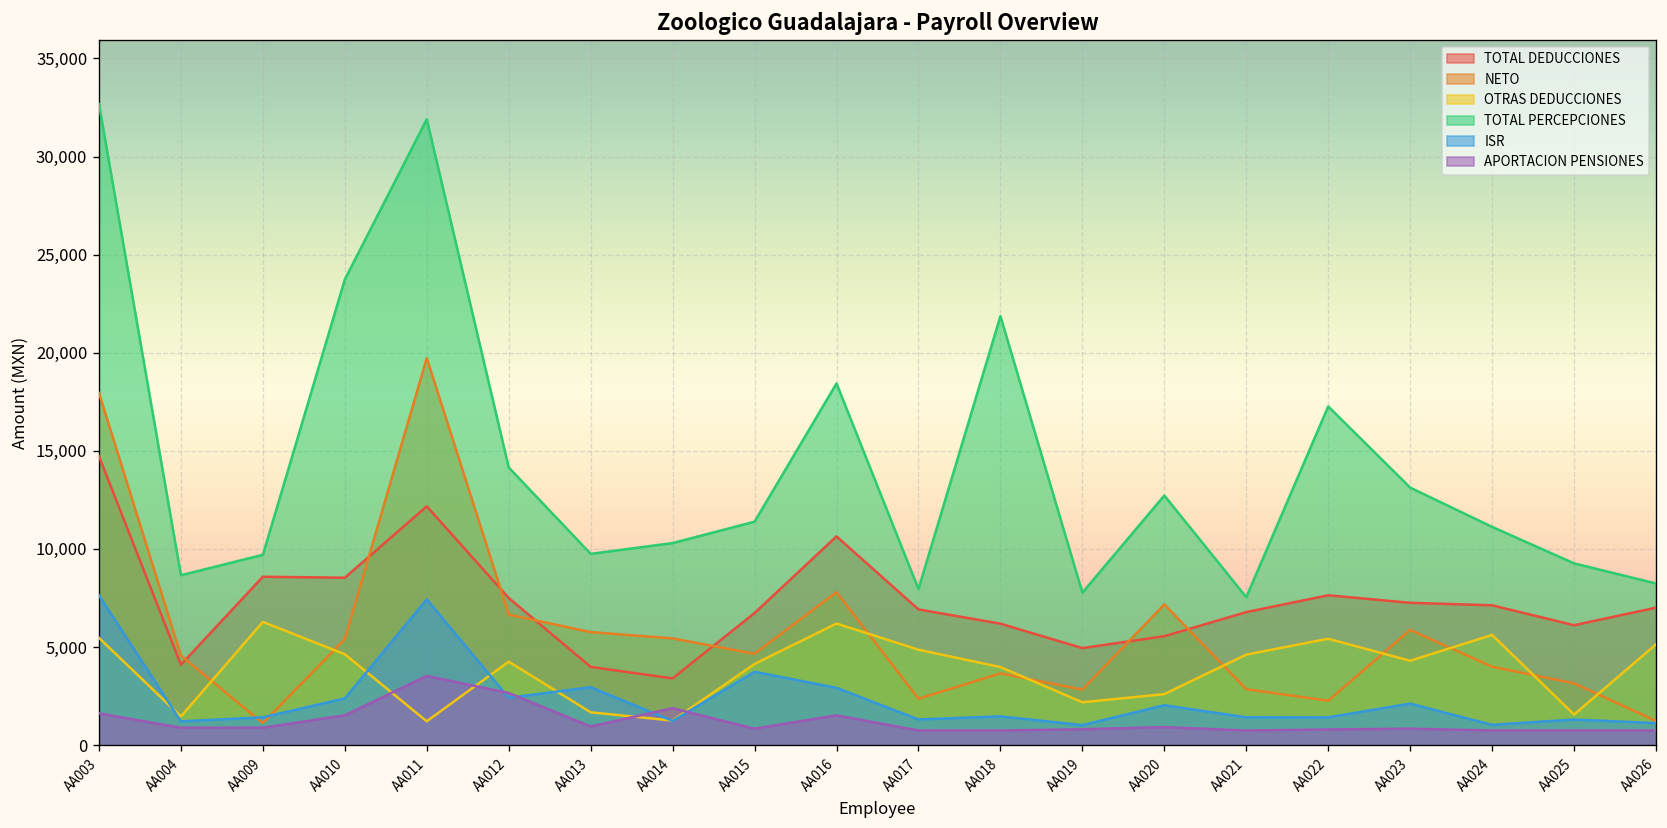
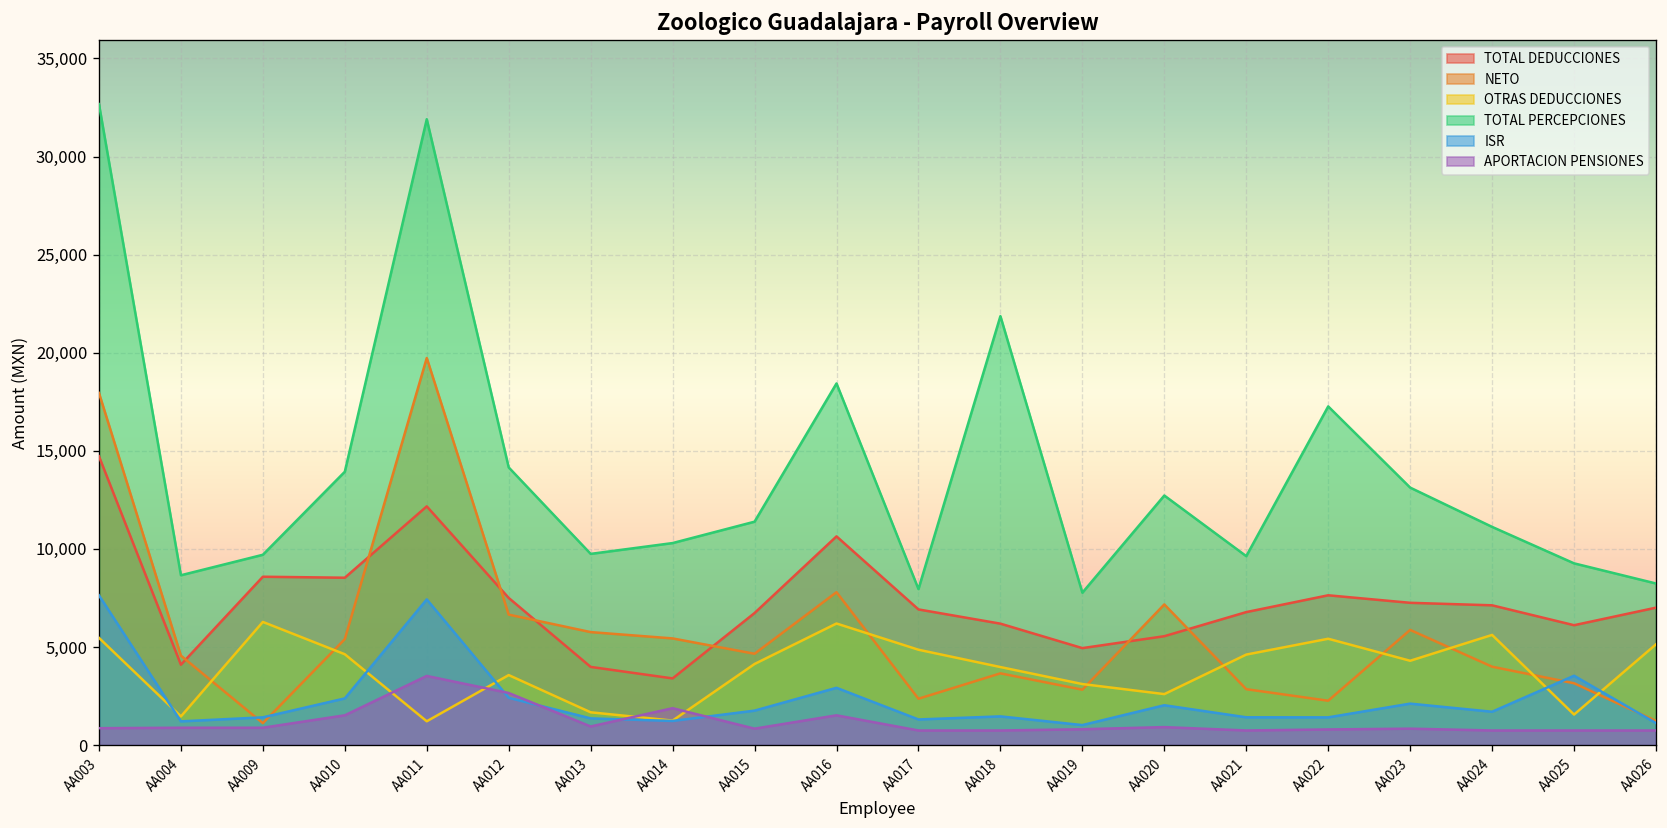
  {
    "OTRAS DEDUCCIONES": {
      "AA003": "5,500",
      "AA004": "1,500",
      "AA009": "6,300",
      "AA010": "4,600",
      "AA011": "1,200",
-     "AA012": "4,300",
+     "AA012": "3,600",
      "AA013": "1,700",
      "AA015": "4,100",
      "AA016": "6,200",
      "AA017": "4,900",
      "AA018": "4,000",
-     "AA019": "2,200",
+     "AA019": "3,100",
      "AA020": "2,600",
      "AA021": "4,600",
      "AA022": "5,400",
      "AA023": "4,300",
      "AA024": "5,600",
      "AA025": "1,600",
      "AA026": "5,100"
    },
    "TOTAL PERCEPCIONES": {
      "AA003": "32,700",
      "AA004": "8,700",
      "AA009": "9,700",
-     "AA010": "23,700",
+     "AA010": "13,900",
      "AA011": "31,900",
      "AA012": "14,200",
      "AA013": "9,700",
      "AA014": "10,300",
      "AA015": "11,400",
      "AA016": "18,400",
      "AA017": "8,000",
      "AA018": "21,900",
      "AA019": "7,800",
      "AA020": "12,700",
-     "AA021": "7,500",
+     "AA021": "9,600",
      "AA022": "17,300",
      "AA023": "13,100",
      "AA024": "11,100",
      "AA025": "9,300",
      "AA026": "8,200"
    },
    "ISR": {
      "AA003": "7,600",
      "AA004": "1,200",
      "AA009": "1,400",
      "AA010": "2,400",
      "AA011": "7,400",
      "AA012": "2,400",
-     "AA013": "3,000",
-     "AA015": "3,700",
+     "AA013": "1,400",
+     "AA015": "1,800",
      "AA016": "2,900",
      "AA017": "1,300",
      "AA018": "1,500",
      "AA019": "1,000",
      "AA020": "2,000",
      "AA021": "1,400",
      "AA022": "1,400",
      "AA023": "2,100",
-     "AA024": "1,000",
-     "AA025": "1,300"
+     "AA024": "1,700",
+     "AA025": "3,500"
    },
    "APORTACION PENSIONES": {
-     "AA003": "1,600",
+     "AA003": "900",
      "AA004": "900",
      "AA009": "900",
      "AA010": "1,500",
      "AA011": "3,500",
      "AA012": "2,700",
      "AA013": "1,000",
      "AA014": "1,900",
      "AA015": "800",
      "AA016": "1,500",
      "AA017": "700",
      "AA018": "700",
      "AA019": "800",
      "AA020": "900",
      "AA021": "700",
      "AA022": "800",
      "AA023": "800",
      "AA024": "700",
      "AA025": "700",
      "AA026": "700"
    }
  }
